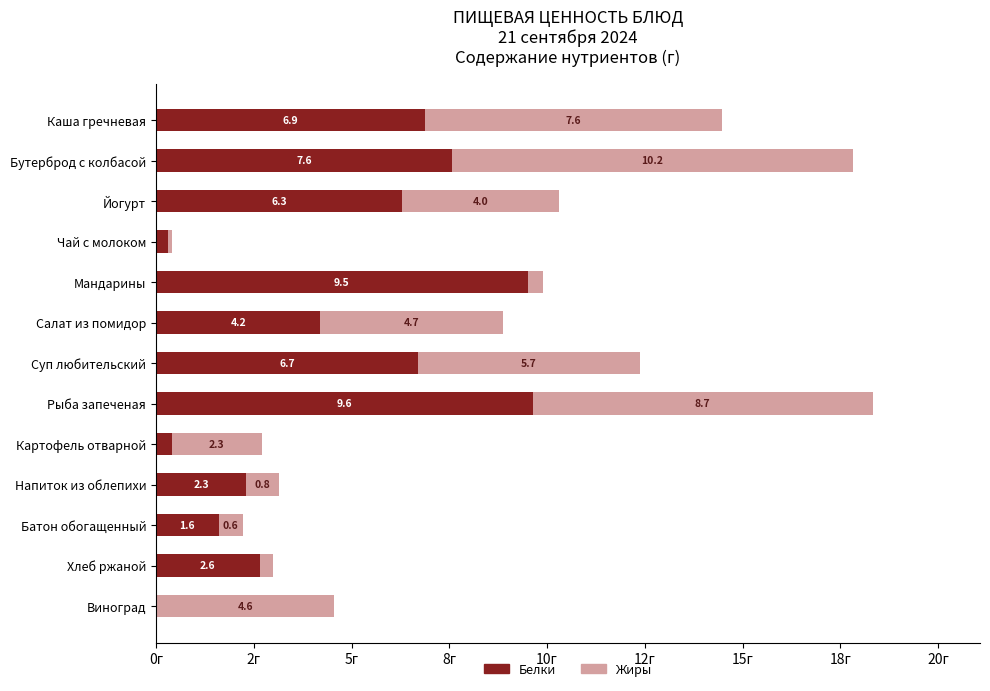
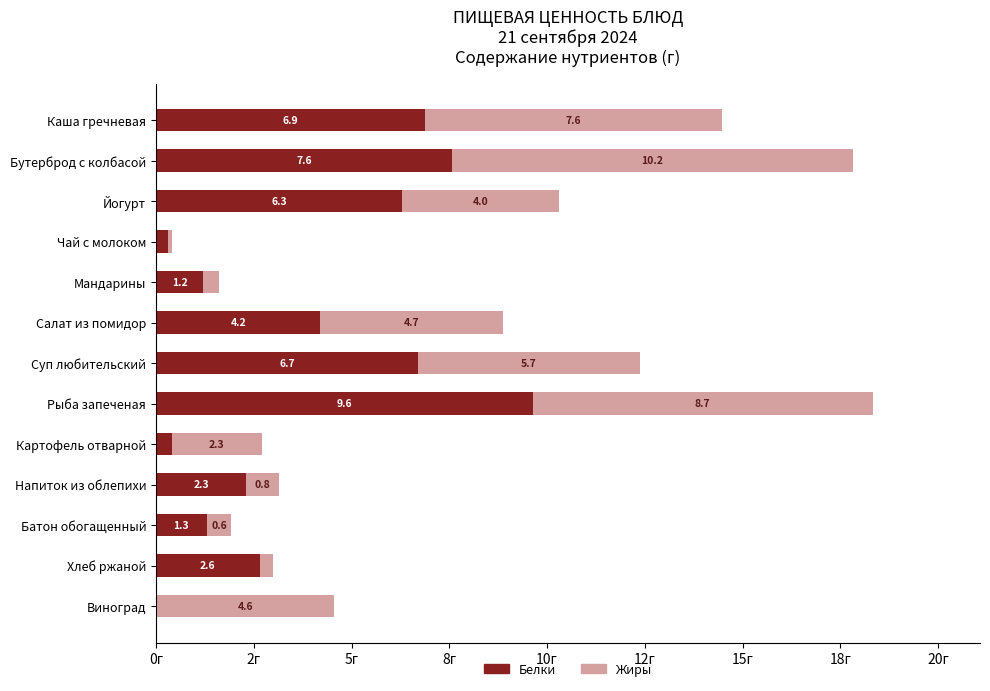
  {
    "Белки": {
      "Каша гречневая": 6.9,
      "Бутерброд с колбасой": 7.6,
      "Йогурт": 6.3,
-     "Мандарины": 9.5,
+     "Мандарины": 1.2,
      "Салат из помидор": 4.2,
      "Суп любительский": 6.7,
      "Рыба запеченая": 9.6,
      "Напиток из облепихи": 2.3,
-     "Батон обогащенный": 1.6,
+     "Батон обогащенный": 1.3,
      "Хлеб ржаной": 2.6
    },
    "Жиры": {
      "Каша гречневая": 7.6,
      "Бутерброд с колбасой": 10.2,
      "Йогурт": 4.0,
      "Салат из помидор": 4.7,
      "Суп любительский": 5.7,
      "Рыба запеченая": 8.7,
      "Картофель отварной": 2.3,
      "Напиток из облепихи": 0.8,
      "Батон обогащенный": 0.6,
      "Виноград": 4.6
    }
  }
